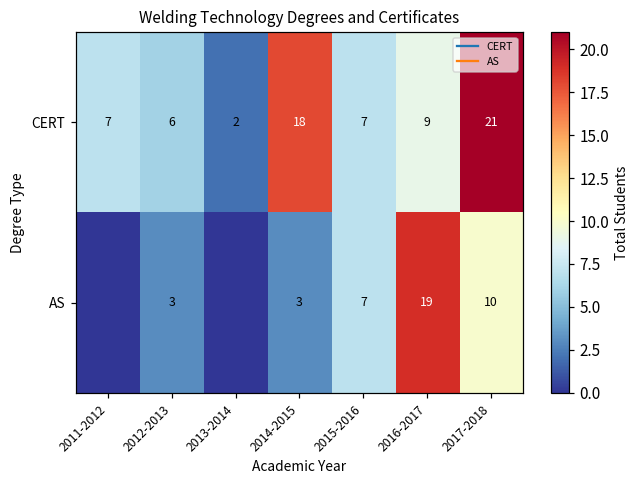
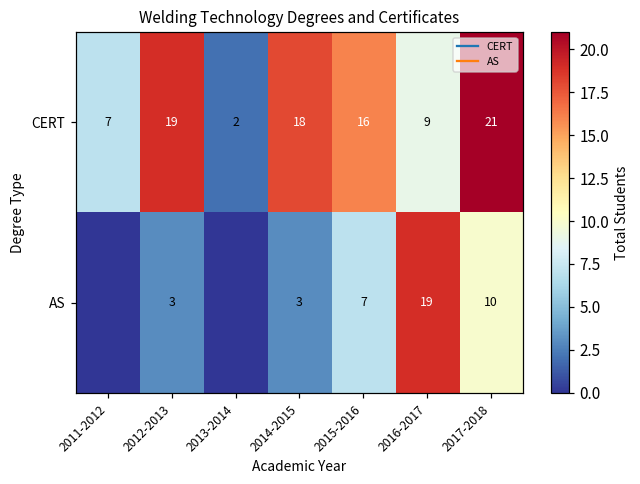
  {
    "CERT": {
      "2011-2012": 7,
-     "2012-2013": 6,
+     "2012-2013": 19,
      "2013-2014": 2,
      "2014-2015": 18,
-     "2015-2016": 7,
+     "2015-2016": 16,
      "2016-2017": 9,
      "2017-2018": 21
    },
    "AS": {
      "2012-2013": 3,
      "2014-2015": 3,
      "2015-2016": 7,
      "2016-2017": 19,
      "2017-2018": 10
    }
  }
